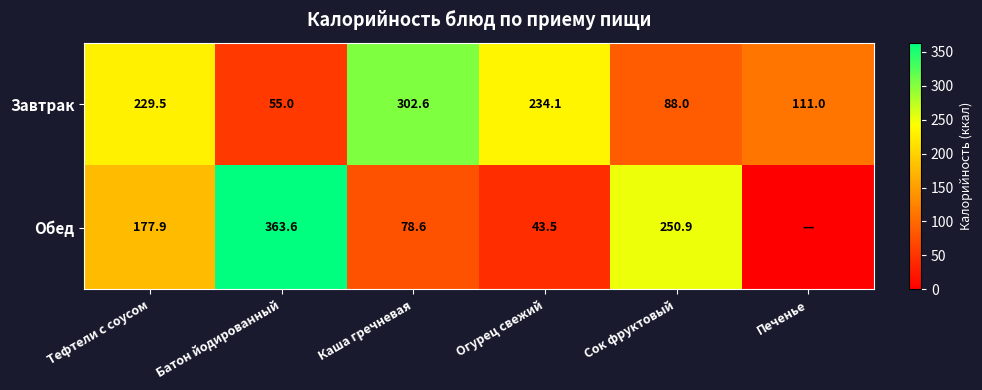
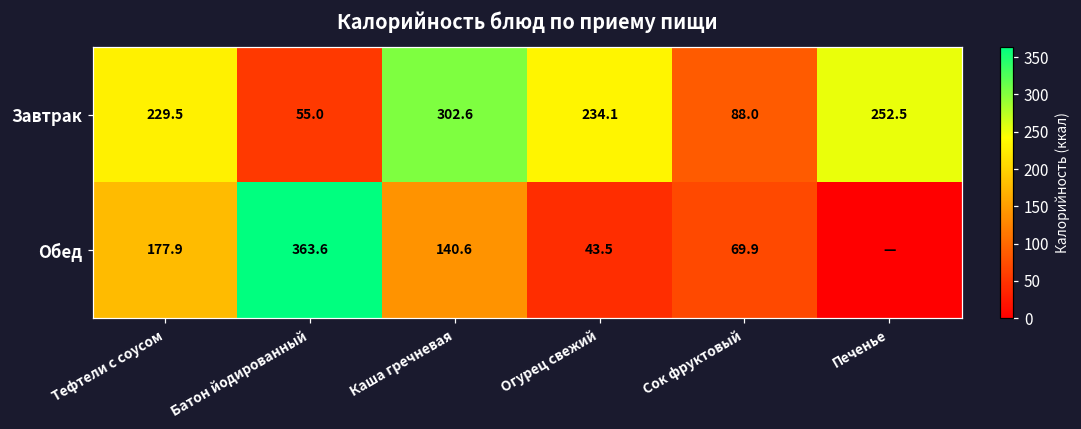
  {
    "Завтрак": {
      "Тефтели с соусом": 229.5,
      "Батон йодированный": 55.0,
      "Каша гречневая": 302.6,
      "Огурец свежий": 234.1,
      "Сок фруктовый": 88.0,
-     "Печенье": 111.0
+     "Печенье": 252.5
    },
    "Обед": {
      "Тефтели с соусом": 177.9,
      "Батон йодированный": 363.6,
-     "Каша гречневая": 78.6,
+     "Каша гречневая": 140.6,
      "Огурец свежий": 43.5,
-     "Сок фруктовый": 250.9
+     "Сок фруктовый": 69.9
    }
  }
